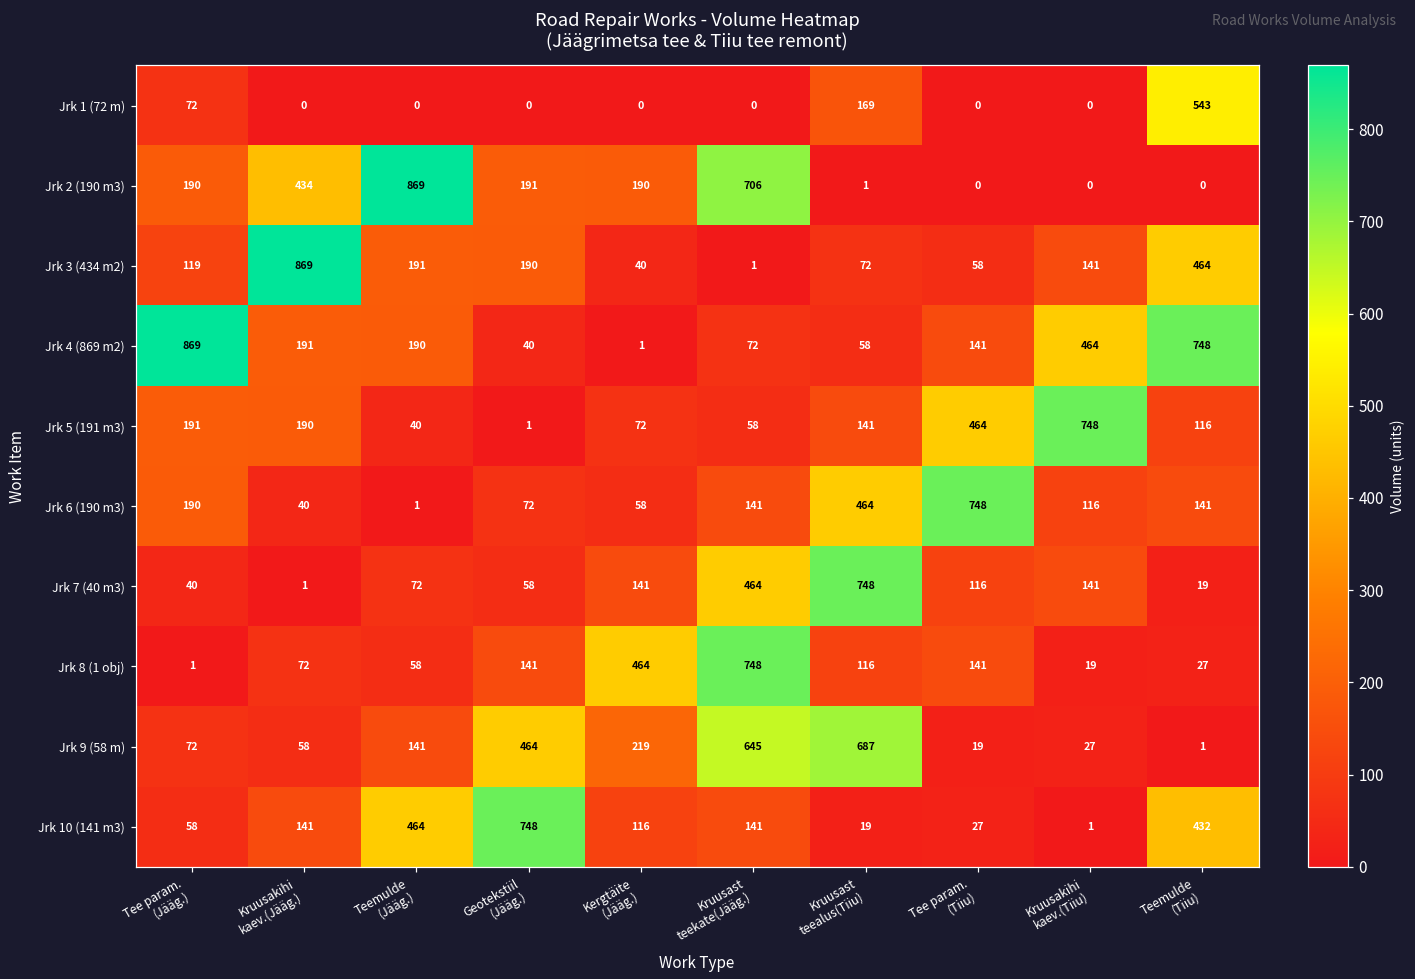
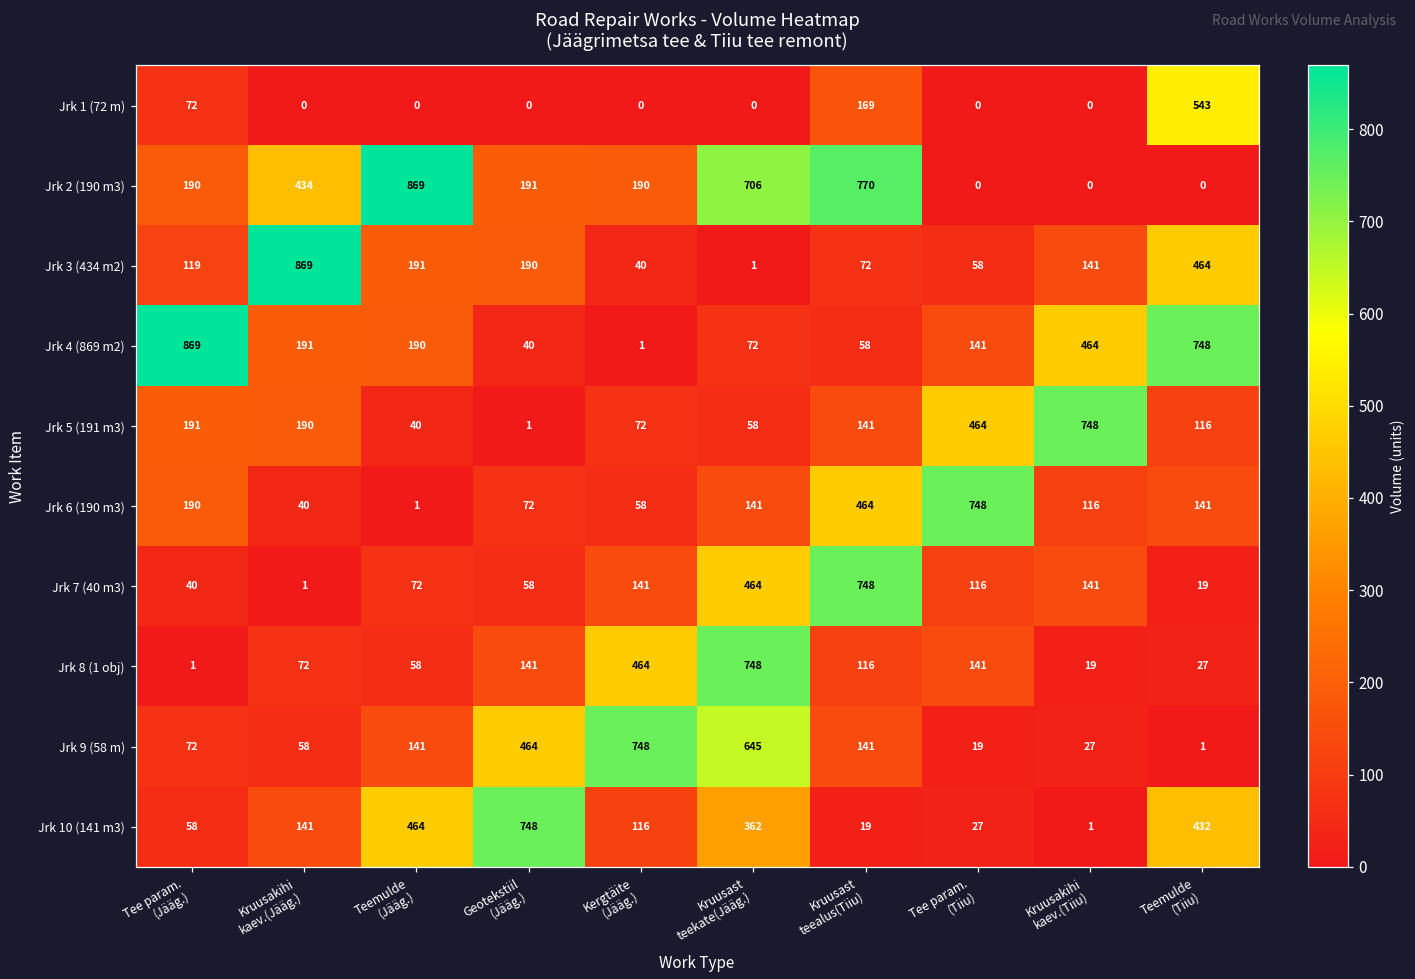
  {
    "Jrk 1 (72 m)": {
      "Tee param. (Jääg.)": 72,
      "Kruusakihi kaev.(Jääg.)": 0,
      "Teemulde (Jääg.)": 0,
      "Geotekstiil (Jääg.)": 0,
      "Kergtäite (Jääg.)": 0,
      "Kruusast teekate(Jääg.)": 0,
      "Kruusast teealus(Tiiu)": 169,
      "Tee param. (Tiiu)": 0,
      "Kruusakihi kaev.(Tiiu)": 0,
      "Teemulde (Tiiu)": 543
    },
    "Jrk 2 (190 m3)": {
      "Tee param. (Jääg.)": 190,
      "Kruusakihi kaev.(Jääg.)": 434,
      "Teemulde (Jääg.)": 869,
      "Geotekstiil (Jääg.)": 191,
      "Kergtäite (Jääg.)": 190,
      "Kruusast teekate(Jääg.)": 706,
-     "Kruusast teealus(Tiiu)": 1,
+     "Kruusast teealus(Tiiu)": 770,
      "Tee param. (Tiiu)": 0,
      "Kruusakihi kaev.(Tiiu)": 0,
      "Teemulde (Tiiu)": 0
    },
    "Jrk 3 (434 m2)": {
      "Tee param. (Jääg.)": 119,
      "Kruusakihi kaev.(Jääg.)": 869,
      "Teemulde (Jääg.)": 191,
      "Geotekstiil (Jääg.)": 190,
      "Kergtäite (Jääg.)": 40,
      "Kruusast teekate(Jääg.)": 1,
      "Kruusast teealus(Tiiu)": 72,
      "Tee param. (Tiiu)": 58,
      "Kruusakihi kaev.(Tiiu)": 141,
      "Teemulde (Tiiu)": 464
    },
    "Jrk 4 (869 m2)": {
      "Tee param. (Jääg.)": 869,
      "Kruusakihi kaev.(Jääg.)": 191,
      "Teemulde (Jääg.)": 190,
      "Geotekstiil (Jääg.)": 40,
      "Kergtäite (Jääg.)": 1,
      "Kruusast teekate(Jääg.)": 72,
      "Kruusast teealus(Tiiu)": 58,
      "Tee param. (Tiiu)": 141,
      "Kruusakihi kaev.(Tiiu)": 464,
      "Teemulde (Tiiu)": 748
    },
    "Jrk 5 (191 m3)": {
      "Tee param. (Jääg.)": 191,
      "Kruusakihi kaev.(Jääg.)": 190,
      "Teemulde (Jääg.)": 40,
      "Geotekstiil (Jääg.)": 1,
      "Kergtäite (Jääg.)": 72,
      "Kruusast teekate(Jääg.)": 58,
      "Kruusast teealus(Tiiu)": 141,
      "Tee param. (Tiiu)": 464,
      "Kruusakihi kaev.(Tiiu)": 748,
      "Teemulde (Tiiu)": 116
    },
    "Jrk 6 (190 m3)": {
      "Tee param. (Jääg.)": 190,
      "Kruusakihi kaev.(Jääg.)": 40,
      "Teemulde (Jääg.)": 1,
      "Geotekstiil (Jääg.)": 72,
      "Kergtäite (Jääg.)": 58,
      "Kruusast teekate(Jääg.)": 141,
      "Kruusast teealus(Tiiu)": 464,
      "Tee param. (Tiiu)": 748,
      "Kruusakihi kaev.(Tiiu)": 116,
      "Teemulde (Tiiu)": 141
    },
    "Jrk 7 (40 m3)": {
      "Tee param. (Jääg.)": 40,
      "Kruusakihi kaev.(Jääg.)": 1,
      "Teemulde (Jääg.)": 72,
      "Geotekstiil (Jääg.)": 58,
      "Kergtäite (Jääg.)": 141,
      "Kruusast teekate(Jääg.)": 464,
      "Kruusast teealus(Tiiu)": 748,
      "Tee param. (Tiiu)": 116,
      "Kruusakihi kaev.(Tiiu)": 141,
      "Teemulde (Tiiu)": 19
    },
    "Jrk 8 (1 obj)": {
      "Tee param. (Jääg.)": 1,
      "Kruusakihi kaev.(Jääg.)": 72,
      "Teemulde (Jääg.)": 58,
      "Geotekstiil (Jääg.)": 141,
      "Kergtäite (Jääg.)": 464,
      "Kruusast teekate(Jääg.)": 748,
      "Kruusast teealus(Tiiu)": 116,
      "Tee param. (Tiiu)": 141,
      "Kruusakihi kaev.(Tiiu)": 19,
      "Teemulde (Tiiu)": 27
    },
    "Jrk 9 (58 m)": {
      "Tee param. (Jääg.)": 72,
      "Kruusakihi kaev.(Jääg.)": 58,
      "Teemulde (Jääg.)": 141,
      "Geotekstiil (Jääg.)": 464,
-     "Kergtäite (Jääg.)": 219,
+     "Kergtäite (Jääg.)": 748,
      "Kruusast teekate(Jääg.)": 645,
-     "Kruusast teealus(Tiiu)": 687,
+     "Kruusast teealus(Tiiu)": 141,
      "Tee param. (Tiiu)": 19,
      "Kruusakihi kaev.(Tiiu)": 27,
      "Teemulde (Tiiu)": 1
    },
    "Jrk 10 (141 m3)": {
      "Tee param. (Jääg.)": 58,
      "Kruusakihi kaev.(Jääg.)": 141,
      "Teemulde (Jääg.)": 464,
      "Geotekstiil (Jääg.)": 748,
      "Kergtäite (Jääg.)": 116,
-     "Kruusast teekate(Jääg.)": 141,
+     "Kruusast teekate(Jääg.)": 362,
      "Kruusast teealus(Tiiu)": 19,
      "Tee param. (Tiiu)": 27,
      "Kruusakihi kaev.(Tiiu)": 1,
      "Teemulde (Tiiu)": 432
    }
  }
